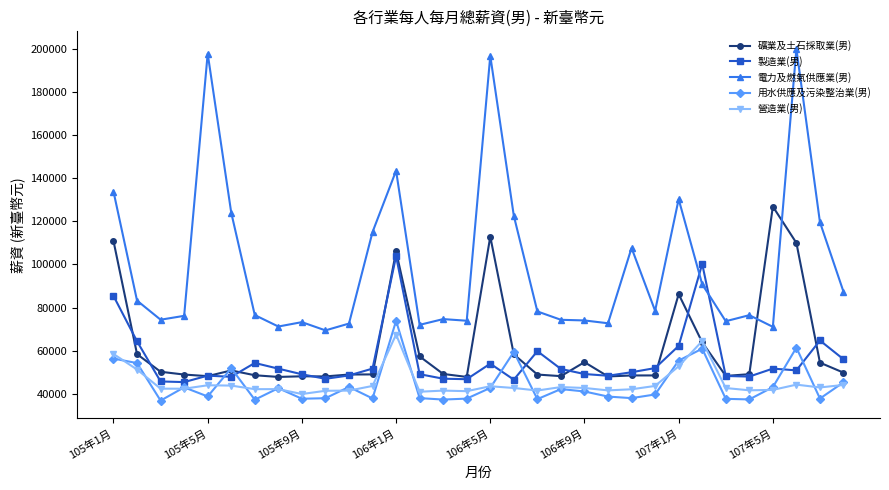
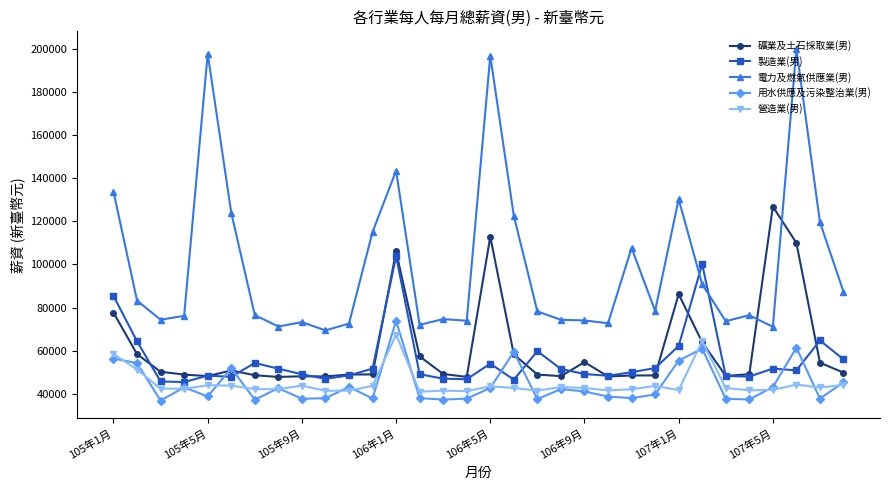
  {
    "礦業及土石採取業(男)": {
-     "105年1月": 111000,
+     "105年1月": 78000,
      "106年1月": 106000,
      "106年5月": 113000,
      "106年9月": 55000,
      "107年1月": 86000,
      "107年5月": 127000
    },
    "營造業(男)": {
      "105年1月": 58000,
      "105年5月": 44000,
-     "105年9月": 40000,
+     "105年9月": 44000,
      "106年1月": 67000,
      "106年9月": 43000,
-     "107年1月": 53000,
+     "107年1月": 42000,
      "107年5月": 42000
    }
  }
